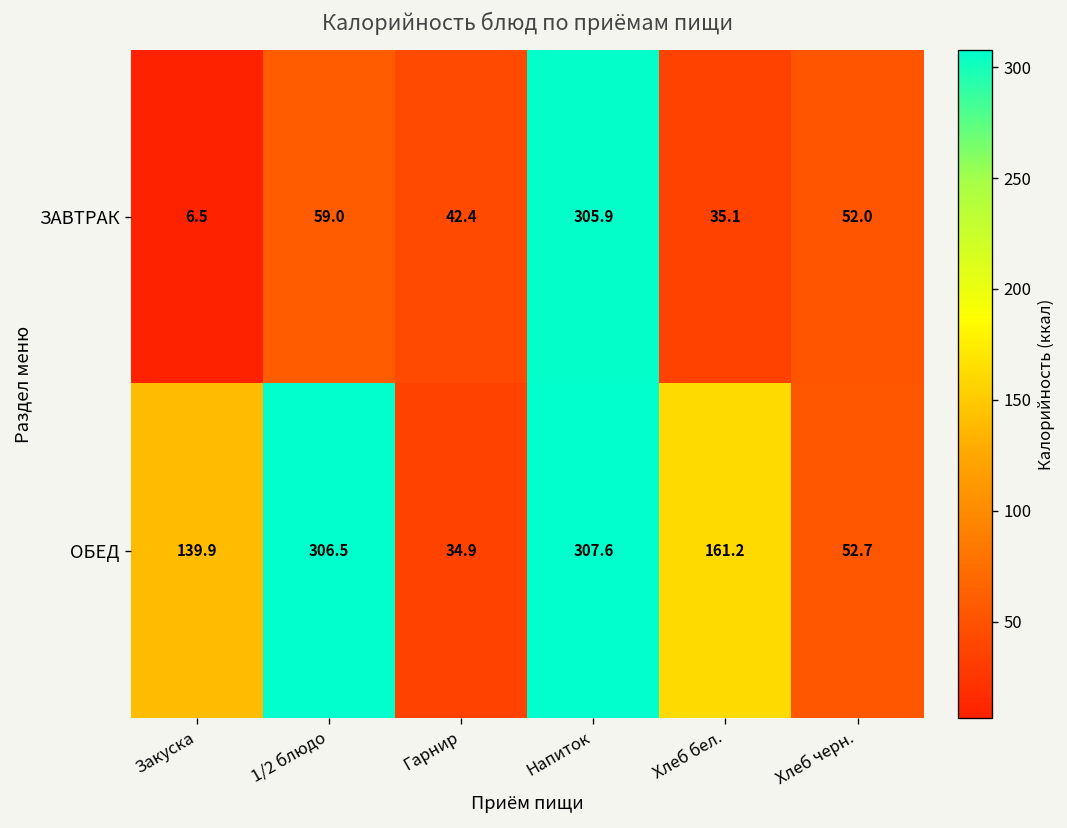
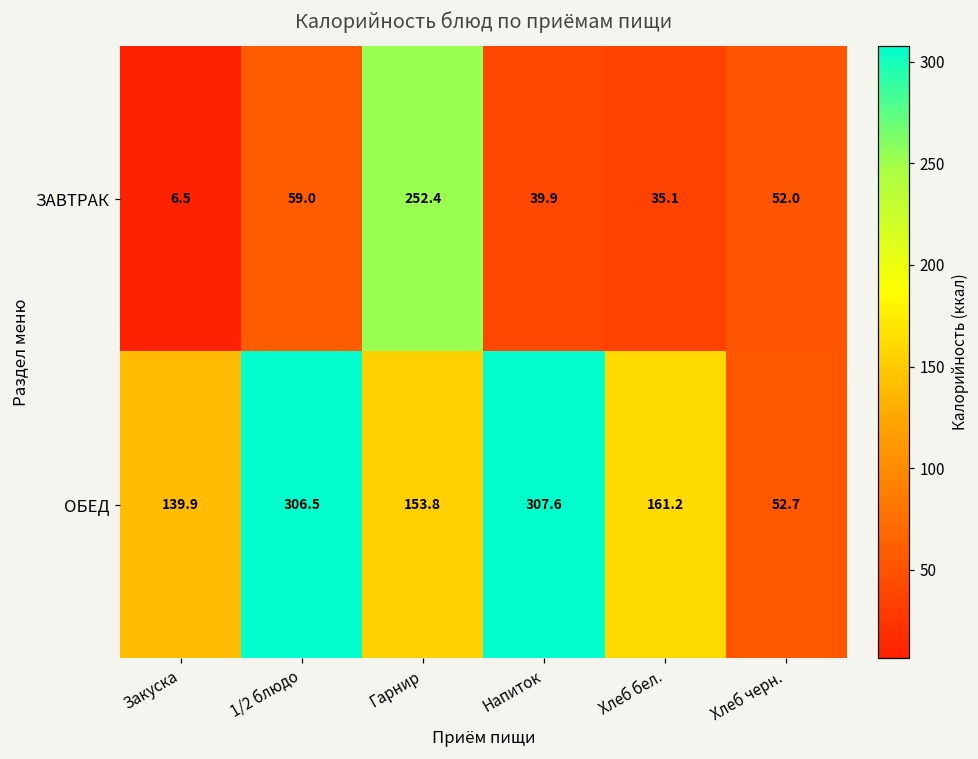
  {
    "ЗАВТРАК": {
      "Закуска": 6.5,
      "1/2 блюдо": 59.0,
-     "Гарнир": 42.4,
-     "Напиток": 305.9,
+     "Гарнир": 252.4,
+     "Напиток": 39.9,
      "Хлеб бел.": 35.1,
      "Хлеб черн.": 52.0
    },
    "ОБЕД": {
      "Закуска": 139.9,
      "1/2 блюдо": 306.5,
-     "Гарнир": 34.9,
+     "Гарнир": 153.8,
      "Напиток": 307.6,
      "Хлеб бел.": 161.2,
      "Хлеб черн.": 52.7
    }
  }
